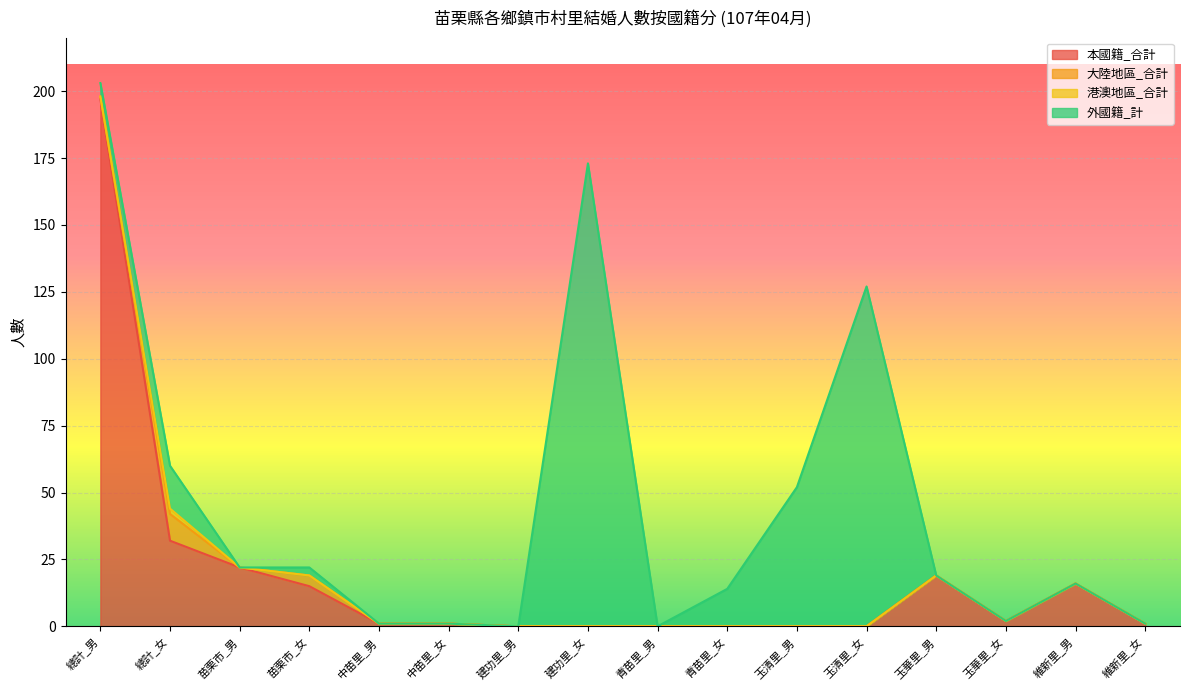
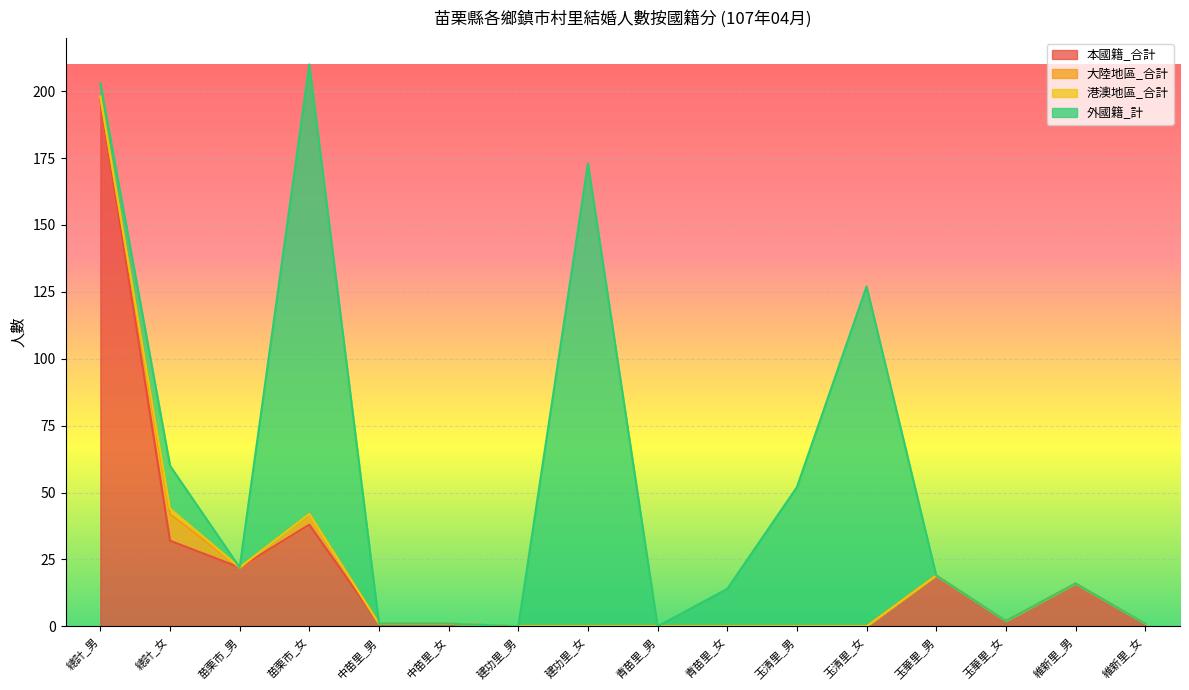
  {
    "本國籍_合計": {
      "總計_男": 197,
      "總計_女": 32,
-     "苗栗市_女": 15
+     "苗栗市_女": 38
    },
    "外國籍_計": {
      "總計_男": 5,
      "總計_女": 16,
-     "苗栗市_女": 3,
+     "苗栗市_女": 168,
      "建功里_女": 173,
      "青苗里_女": 14,
      "玉清里_男": 52,
      "玉清里_女": 127
    }
  }
